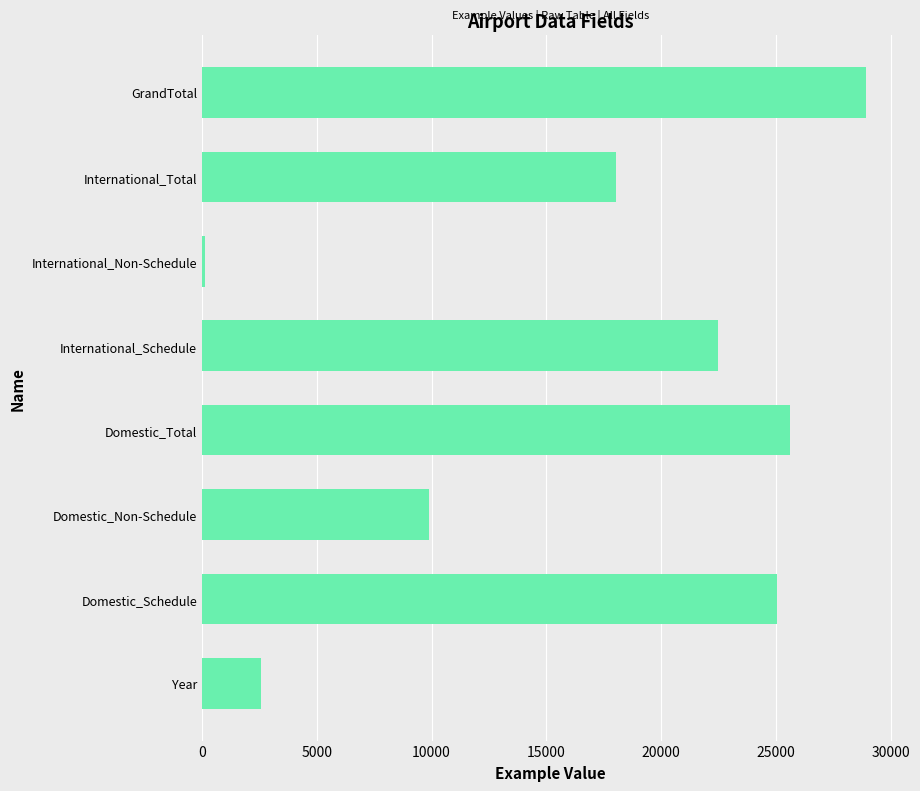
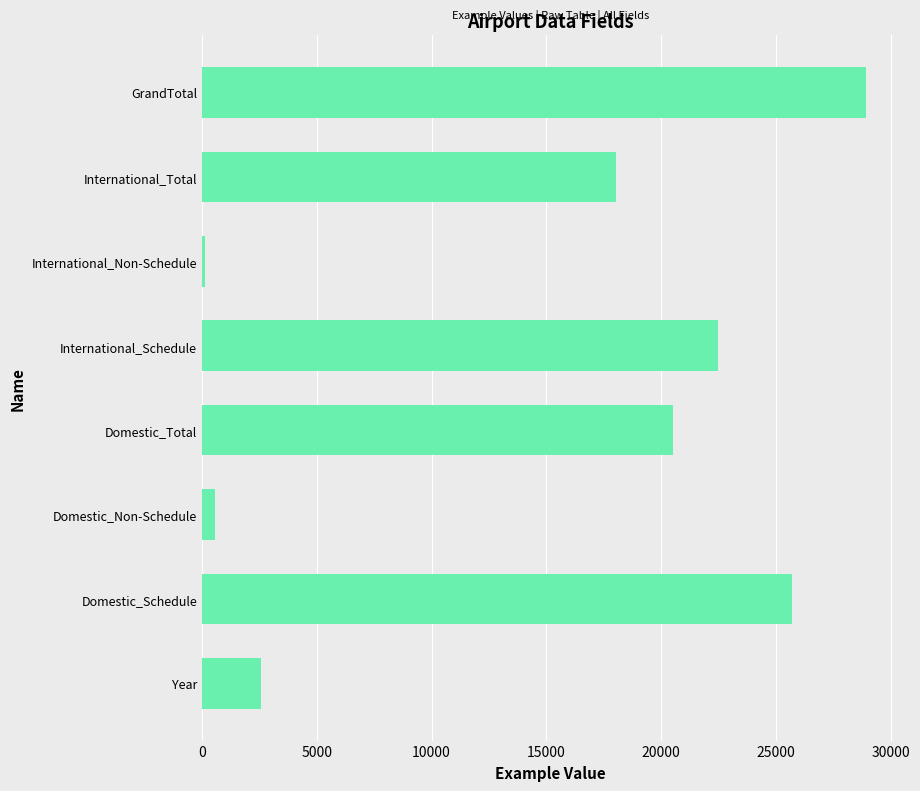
  {
    "GrandTotal": 28900,
    "International_Total": 18000,
    "International_Non-Schedule": 100,
    "International_Schedule": 22500,
-   "Domestic_Total": 25600,
-   "Domestic_Non-Schedule": 9900,
-   "Domestic_Schedule": 25100,
+   "Domestic_Total": 20500,
+   "Domestic_Non-Schedule": 600,
+   "Domestic_Schedule": 25700,
    "Year": 2600
  }
